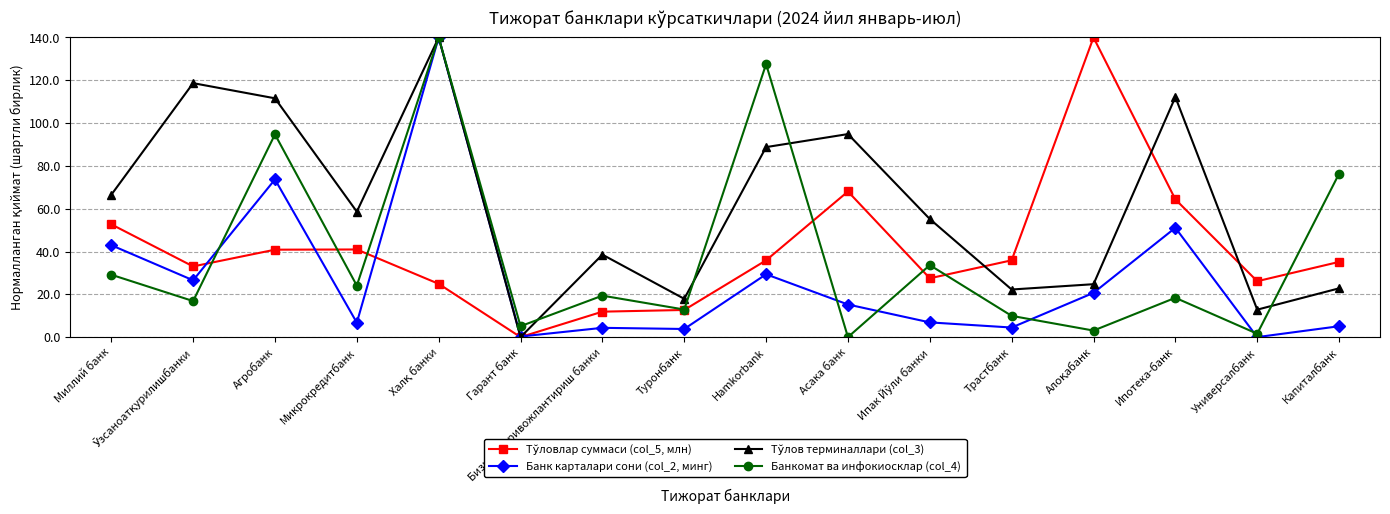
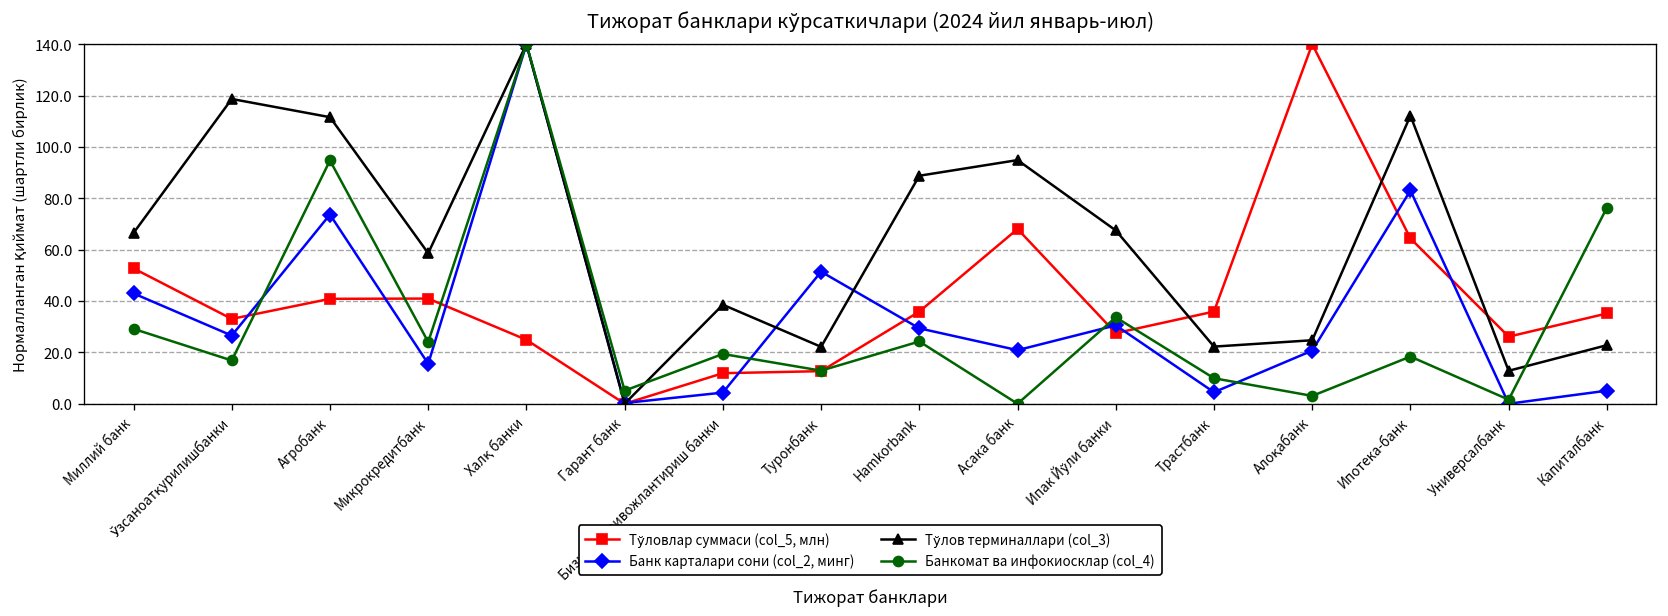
  {
    "Тўловлар суммаси (col_5, млн)": {
      "Миллий банк": 53,
      "Ўзсаноатқурилишбанки": 33,
      "Агробанк": 41,
      "Микрокредитбанк": 41,
      "Халқ банки": 25,
      "Бизнесни ривожлантириш банки": 12,
      "Hamkorbank": 36,
      "Асака банк": 68,
      "Ипак Йўли банки": 27,
      "Трастбанк": 36,
      "Алоқабанк": 140,
      "Ипотека-банк": 64,
      "Универсалбанк": 26,
      "Капиталбанк": 35
    },
    "Банк карталари сони (col_2, минг)": {
      "Миллий банк": 43,
      "Ўзсаноатқурилишбанки": 27,
      "Агробанк": 74,
-     "Микрокредитбанк": 7,
+     "Микрокредитбанк": 16,
      "Бизнесни ривожлантириш банки": 4,
-     "Туронбанк": 4,
+     "Туронбанк": 51,
      "Hamkorbank": 29,
-     "Асака банк": 15,
-     "Ипак Йўли банки": 7,
+     "Асака банк": 21,
+     "Ипак Йўли банки": 31,
      "Трастбанк": 4,
      "Алоқабанк": 21,
-     "Ипотека-банк": 51,
+     "Ипотека-банк": 83,
      "Универсалбанк": 0,
      "Капиталбанк": 5
    },
    "Тўлов терминаллари (col_3)": {
      "Миллий банк": 66,
      "Ўзсаноатқурилишбанки": 119,
      "Агробанк": 112,
      "Микрокредитбанк": 59,
      "Бизнесни ривожлантириш банки": 39,
-     "Туронбанк": 18,
+     "Туронбанк": 22,
      "Hamkorbank": 89,
      "Асака банк": 95,
-     "Ипак Йўли банки": 55,
+     "Ипак Йўли банки": 67,
      "Трастбанк": 22,
      "Алоқабанк": 25,
      "Ипотека-банк": 112,
      "Универсалбанк": 13,
      "Капиталбанк": 23
    },
    "Банкомат ва инфокиосклар (col_4)": {
      "Миллий банк": 29,
      "Ўзсаноатқурилишбанки": 17,
      "Агробанк": 95,
      "Микрокредитбанк": 24,
      "Гарант банк": 5,
      "Бизнесни ривожлантириш банки": 19,
-     "Hamkorbank": 128,
+     "Hamkorbank": 24,
      "Асака банк": 0,
      "Ипак Йўли банки": 34,
      "Трастбанк": 10,
      "Алоқабанк": 3,
      "Ипотека-банк": 18,
      "Универсалбанк": 2,
      "Капиталбанк": 76
    }
  }
